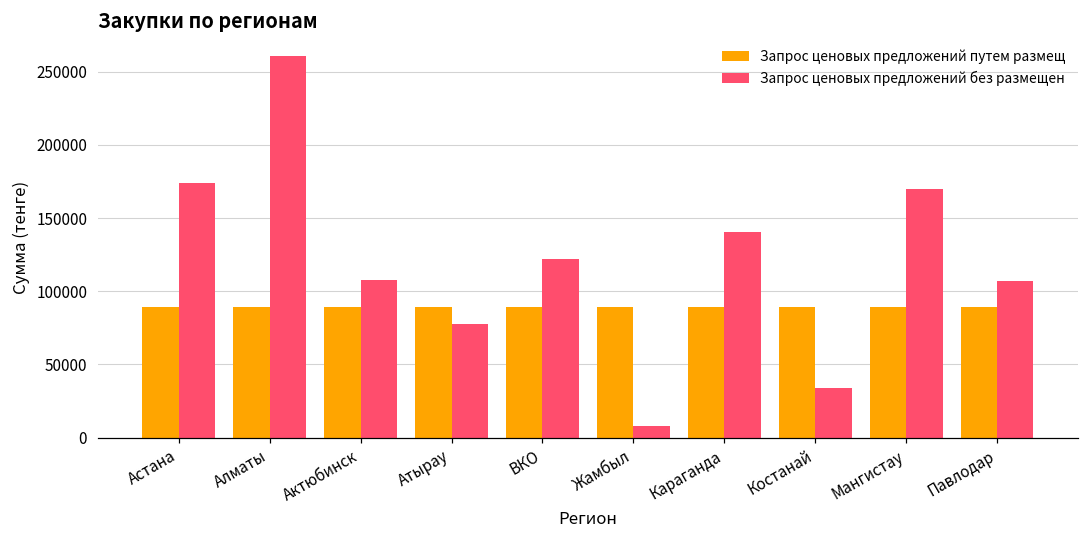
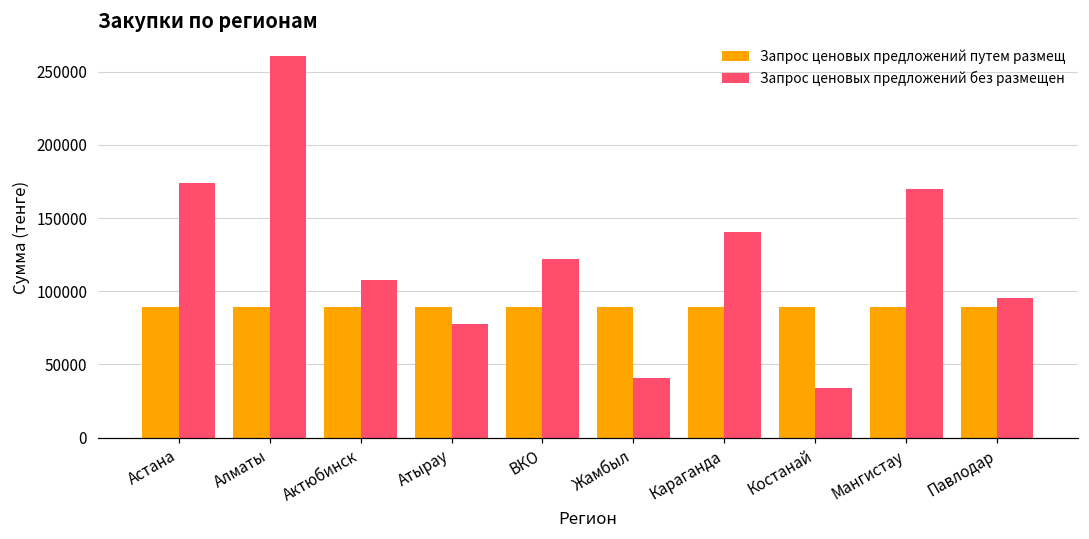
  {
    "Запрос ценовых предложений путем размещ": {
      "Астана": 89000,
      "Алматы": 89000,
      "Актюбинск": 89000,
      "Атырау": 89000,
      "ВКО": 89000,
      "Жамбыл": 89000,
      "Караганда": 89000,
      "Костанай": 89000,
      "Мангистау": 89000,
      "Павлодар": 89000
    },
    "Запрос ценовых предложений без размещен": {
      "Астана": 174000,
      "Алматы": 261000,
      "Актюбинск": 108000,
      "Атырау": 78000,
      "ВКО": 122000,
-     "Жамбыл": 8000,
+     "Жамбыл": 41000,
      "Караганда": 140000,
      "Костанай": 34000,
      "Мангистау": 170000,
-     "Павлодар": 107000
+     "Павлодар": 95000
    }
  }
